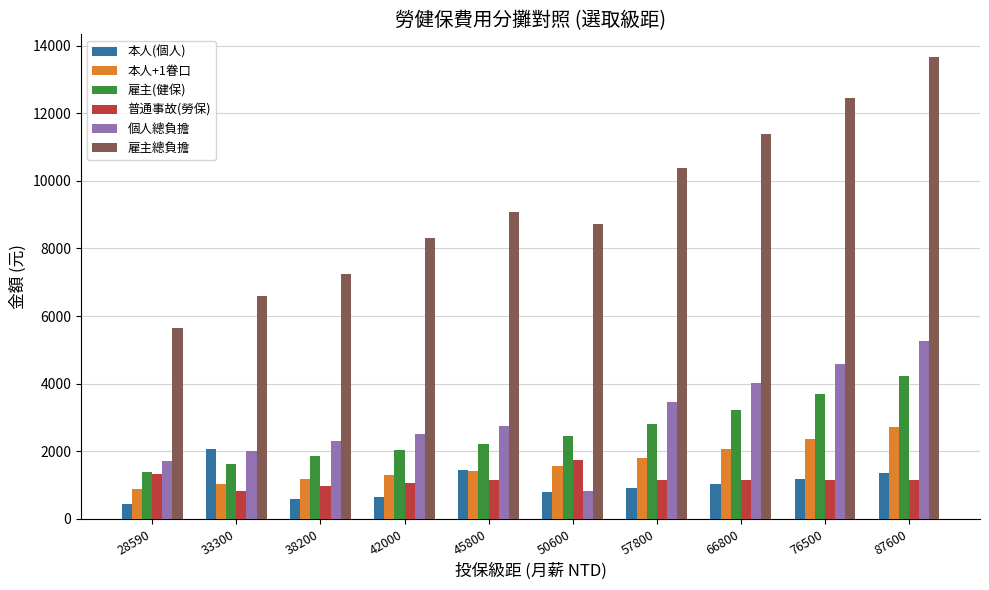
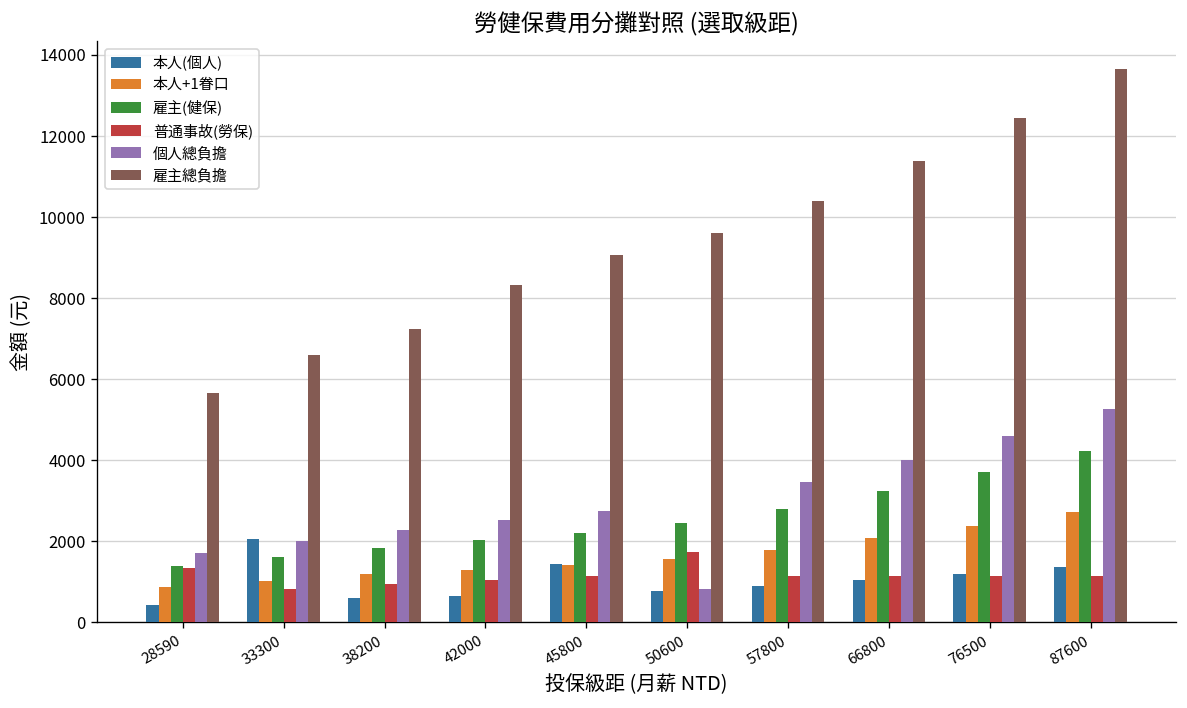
  {
    "本人(個人)": {
      "28590": 400,
      "33300": 2100,
      "38200": 600,
      "42000": 700,
      "45800": 1500,
      "50600": 800,
      "57800": 900,
      "66800": 1000,
      "76500": 1200,
      "87600": 1400
    },
    "本人+1眷口": {
      "28590": 900,
      "33300": 1000,
      "38200": 1200,
      "42000": 1300,
      "45800": 1400,
      "50600": 1600,
      "57800": 1800,
      "66800": 2100,
      "76500": 2400,
      "87600": 2700
    },
    "雇主(健保)": {
      "28590": 1400,
      "33300": 1600,
      "38200": 1800,
      "42000": 2000,
      "45800": 2200,
      "50600": 2400,
      "57800": 2800,
      "66800": 3200,
      "76500": 3700,
      "87600": 4200
    },
    "普通事故(勞保)": {
      "28590": 1300,
      "33300": 800,
      "38200": 1000,
      "42000": 1100,
      "45800": 1100,
      "50600": 1700,
      "57800": 1100,
      "66800": 1100,
      "76500": 1100,
      "87600": 1100
    },
    "個人總負擔": {
      "28590": 1700,
      "33300": 2000,
      "38200": 2300,
      "42000": 2500,
      "45800": 2700,
      "50600": 800,
      "57800": 3500,
      "66800": 4000,
      "76500": 4600,
      "87600": 5300
    },
    "雇主總負擔": {
      "28590": 5700,
      "33300": 6600,
      "38200": 7200,
      "42000": 8300,
      "45800": 9100,
-     "50600": 8700,
+     "50600": 9600,
      "57800": 10400,
      "66800": 11400,
      "76500": 12500,
      "87600": 13700
    }
  }
